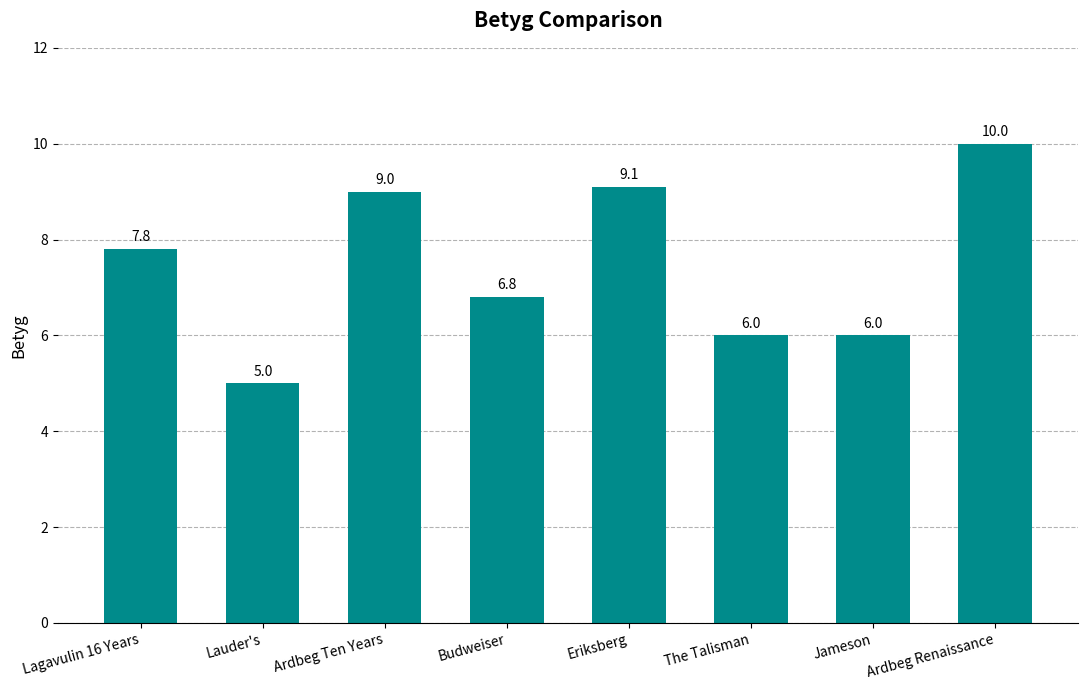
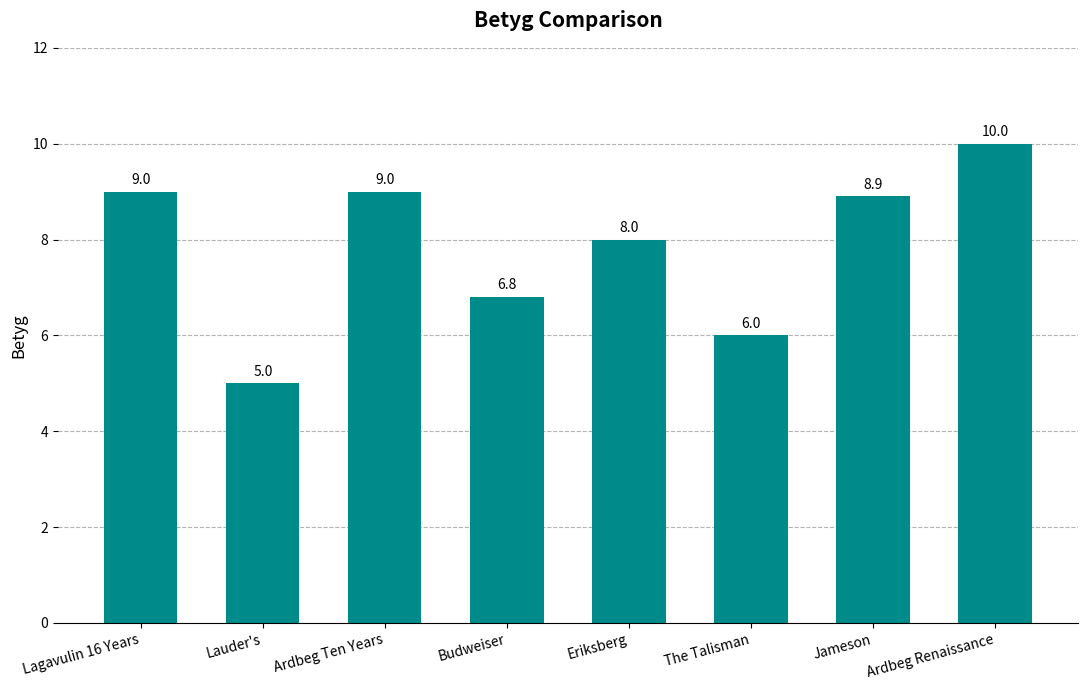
  {
-   "Lagavulin 16 Years": 7.8,
+   "Lagavulin 16 Years": 9.0,
    "Lauder's": 5.0,
    "Ardbeg Ten Years": 9.0,
    "Budweiser": 6.8,
-   "Eriksberg": 9.1,
+   "Eriksberg": 8.0,
    "The Talisman": 6.0,
-   "Jameson": 6.0,
+   "Jameson": 8.9,
    "Ardbeg Renaissance": 10.0
  }
